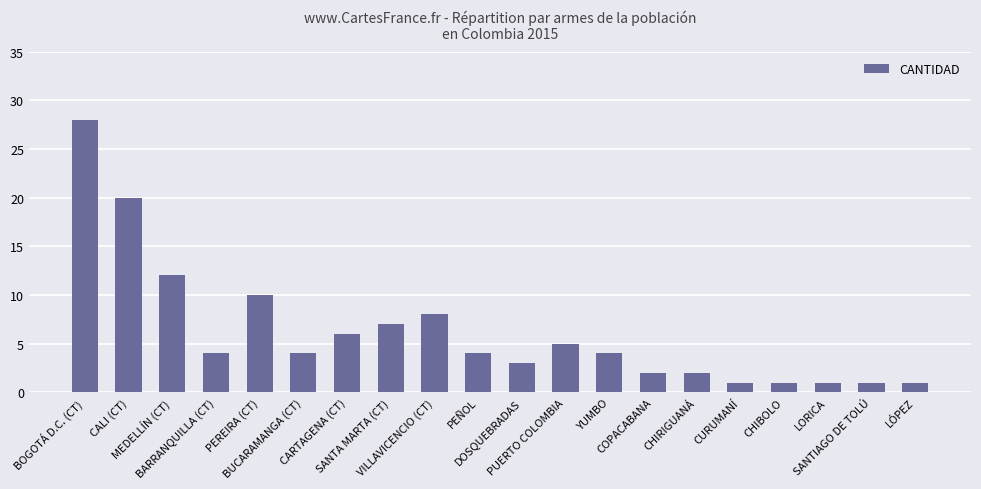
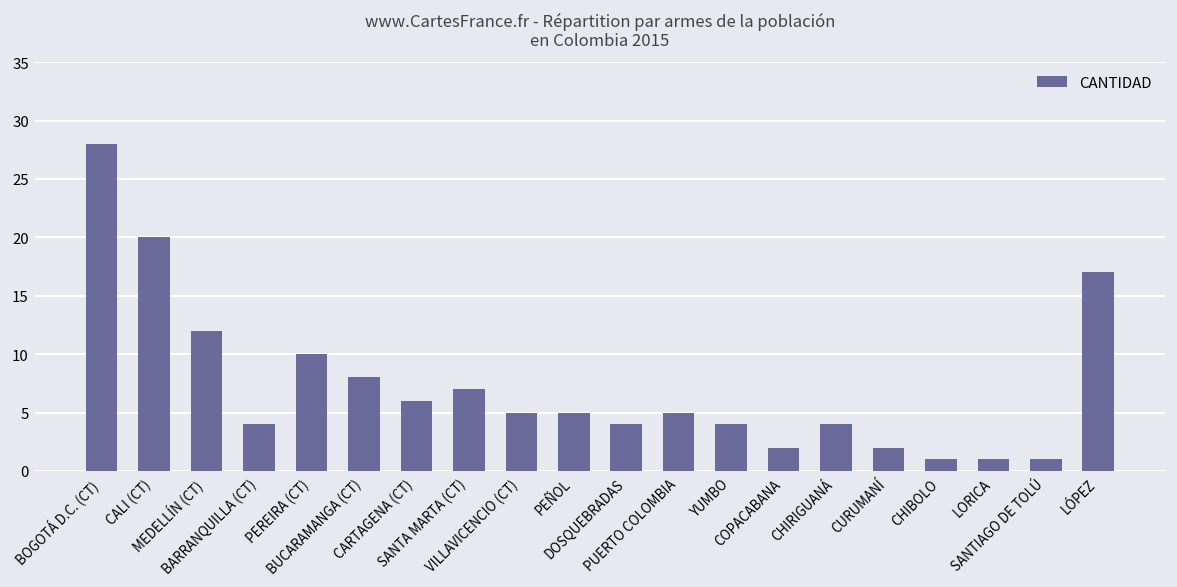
  {
    "BOGOTÁ D.C. (CT)": 28,
    "CALI (CT)": 20,
    "MEDELLÍN (CT)": 12,
    "BARRANQUILLA (CT)": 4,
    "PEREIRA (CT)": 10,
-   "BUCARAMANGA (CT)": 4,
+   "BUCARAMANGA (CT)": 8,
    "CARTAGENA (CT)": 6,
    "SANTA MARTA (CT)": 7,
-   "VILLAVICENCIO (CT)": 8,
-   "PEÑOL": 4,
-   "DOSQUEBRADAS": 3,
+   "VILLAVICENCIO (CT)": 5,
+   "PEÑOL": 5,
+   "DOSQUEBRADAS": 4,
    "PUERTO COLOMBIA": 5,
    "YUMBO": 4,
    "COPACABANA": 2,
-   "CHIRIGUANÁ": 2,
-   "CURUMANÍ": 1,
+   "CHIRIGUANÁ": 4,
+   "CURUMANÍ": 2,
    "CHIBOLO": 1,
    "LORICA": 1,
    "SANTIAGO DE TOLÚ": 1,
-   "LÓPEZ": 1
+   "LÓPEZ": 17
  }
